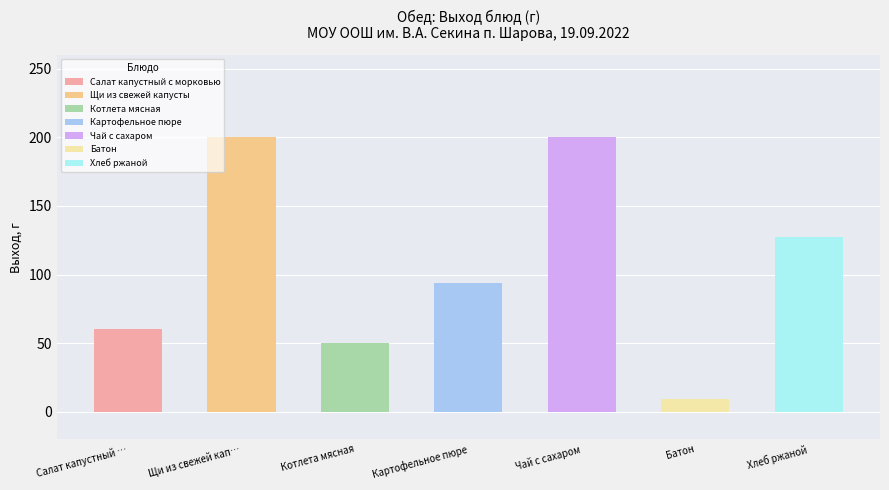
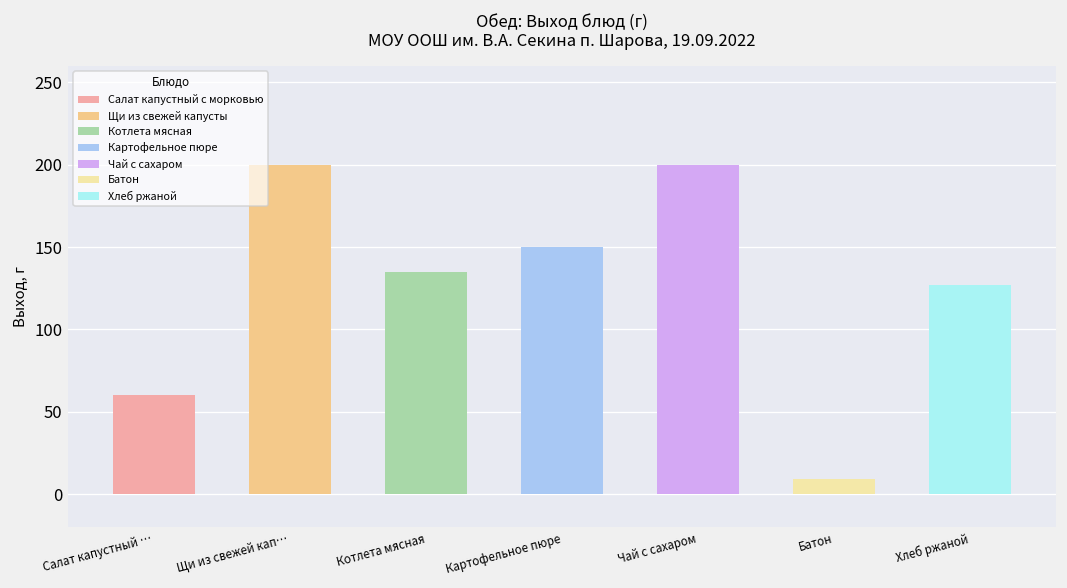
  {
    "Салат капустный …": 60,
    "Щи из свежей кап…": 200,
-   "Котлета мясная": 50,
-   "Картофельное пюре": 94,
+   "Котлета мясная": 135,
+   "Картофельное пюре": 150,
    "Чай с сахаром": 200,
    "Батон": 9,
    "Хлеб ржаной": 127
  }
